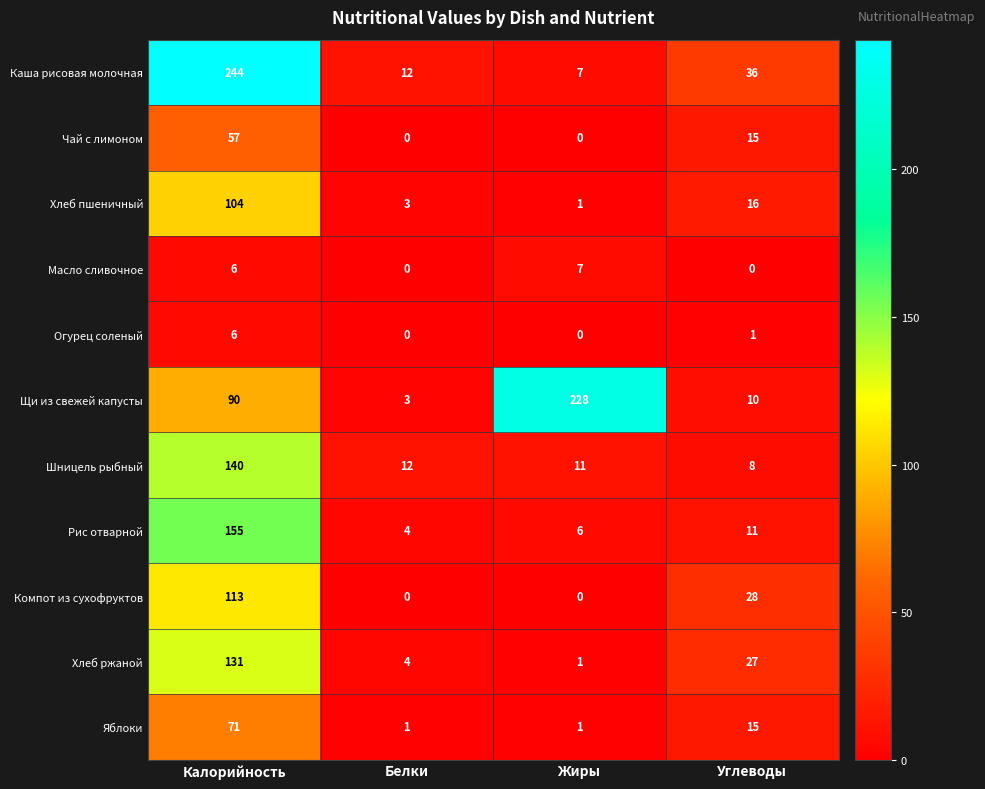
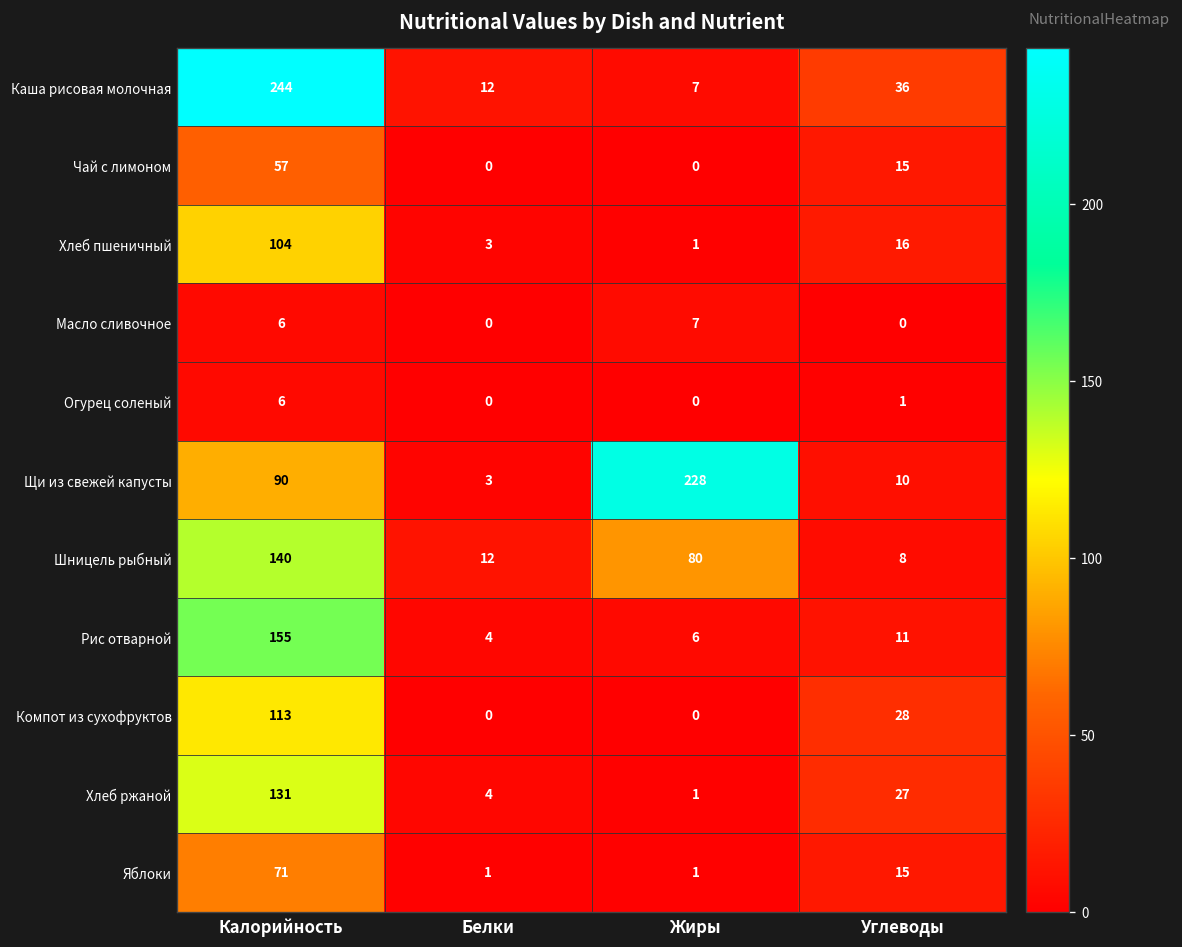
  {
    "Каша рисовая молочная": {
      "Калорийность": 244,
      "Белки": 12,
      "Жиры": 7,
      "Углеводы": 36
    },
    "Чай с лимоном": {
      "Калорийность": 57,
      "Белки": 0,
      "Жиры": 0,
      "Углеводы": 15
    },
    "Хлеб пшеничный": {
      "Калорийность": 104,
      "Белки": 3,
      "Жиры": 1,
      "Углеводы": 16
    },
    "Масло сливочное": {
      "Калорийность": 6,
      "Белки": 0,
      "Жиры": 7,
      "Углеводы": 0
    },
    "Огурец соленый": {
      "Калорийность": 6,
      "Белки": 0,
      "Жиры": 0,
      "Углеводы": 1
    },
    "Щи из свежей капусты": {
      "Калорийность": 90,
      "Белки": 3,
      "Жиры": 228,
      "Углеводы": 10
    },
    "Шницель рыбный": {
      "Калорийность": 140,
      "Белки": 12,
-     "Жиры": 11,
+     "Жиры": 80,
      "Углеводы": 8
    },
    "Рис отварной": {
      "Калорийность": 155,
      "Белки": 4,
      "Жиры": 6,
      "Углеводы": 11
    },
    "Компот из сухофруктов": {
      "Калорийность": 113,
      "Белки": 0,
      "Жиры": 0,
      "Углеводы": 28
    },
    "Хлеб ржаной": {
      "Калорийность": 131,
      "Белки": 4,
      "Жиры": 1,
      "Углеводы": 27
    },
    "Яблоки": {
      "Калорийность": 71,
      "Белки": 1,
      "Жиры": 1,
      "Углеводы": 15
    }
  }
